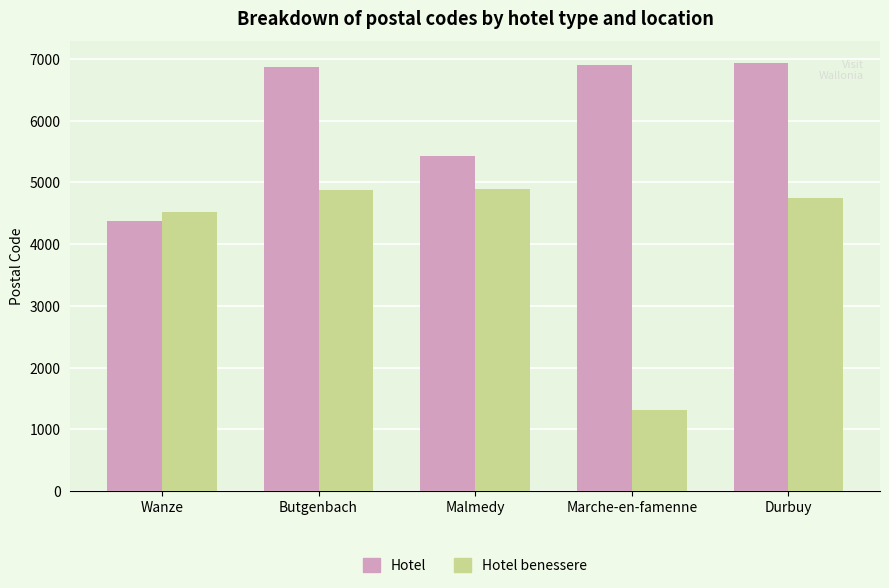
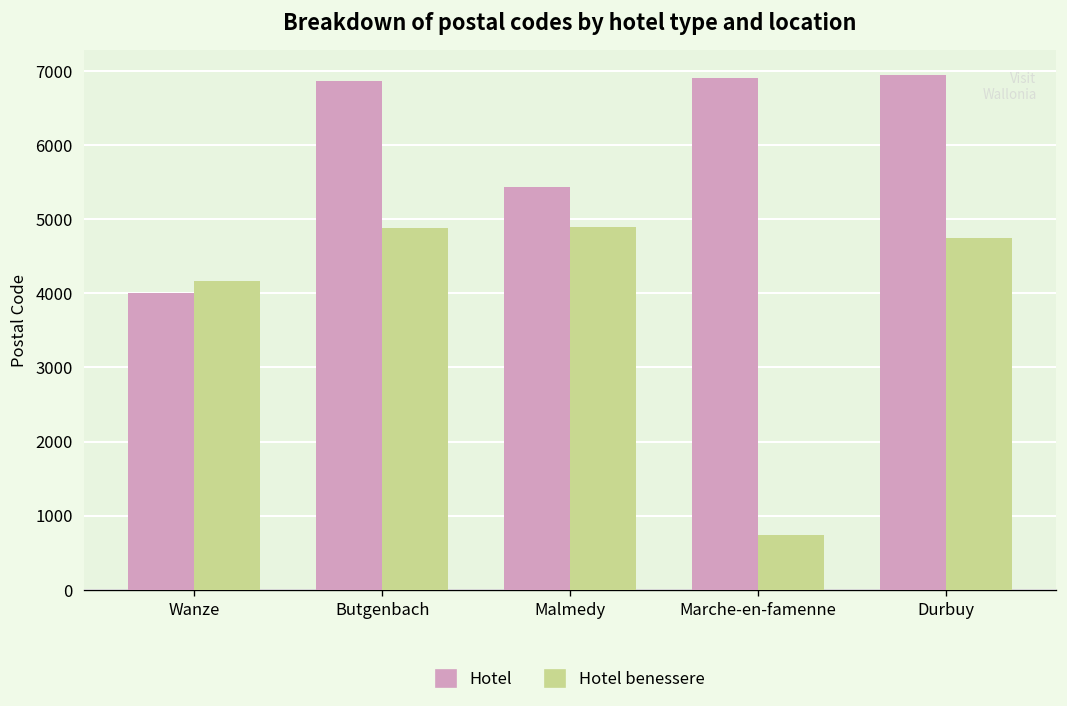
  {
    "Hotel": {
-     "Wanze": 4400,
+     "Wanze": 4000,
      "Butgenbach": 6900,
      "Malmedy": 5400,
      "Marche-en-famenne": 6900,
      "Durbuy": 6900
    },
    "Hotel benessere": {
-     "Wanze": 4500,
+     "Wanze": 4200,
      "Butgenbach": 4900,
      "Malmedy": 4900,
-     "Marche-en-famenne": 1300,
+     "Marche-en-famenne": 700,
      "Durbuy": 4800
    }
  }
